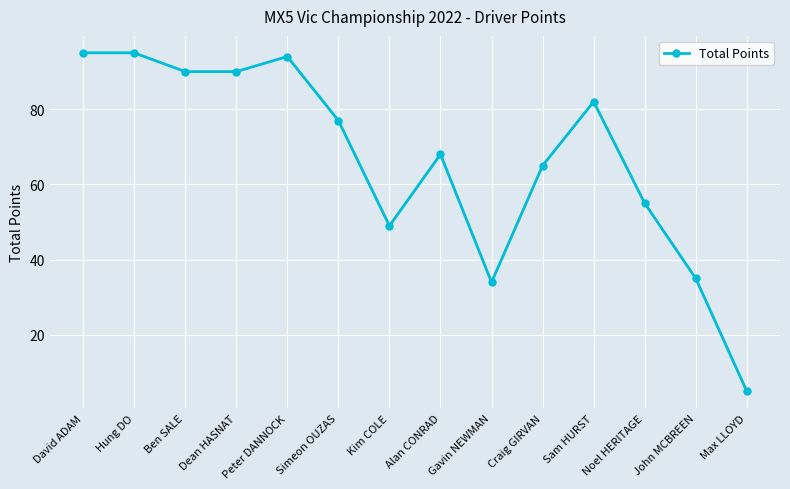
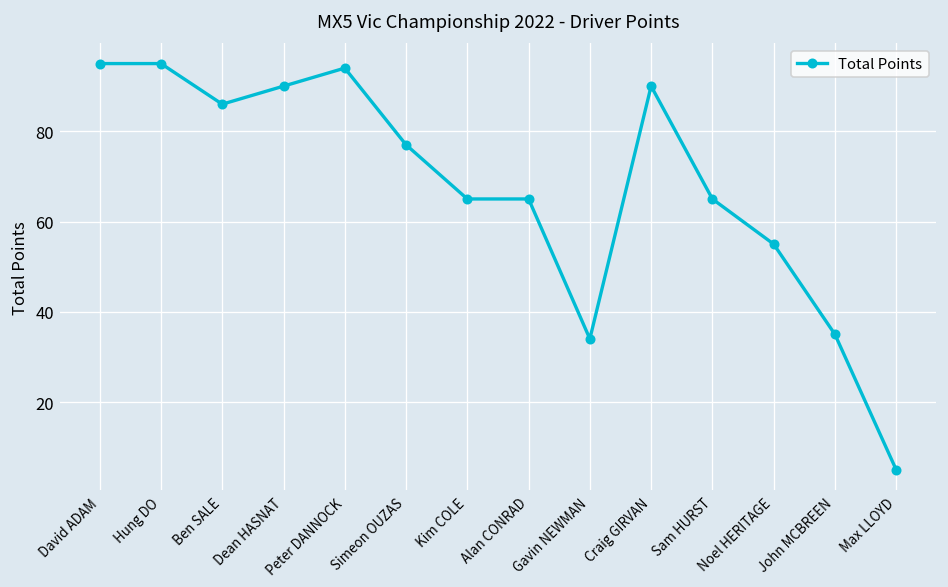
  {
    "David ADAM": 95,
    "Hung DO": 95,
-   "Ben SALE": 90,
+   "Ben SALE": 86,
    "Dean HASNAT": 90,
    "Peter DANNOCK": 94,
    "Simeon OUZAS": 77,
-   "Kim COLE": 49,
-   "Alan CONRAD": 68,
+   "Kim COLE": 65,
+   "Alan CONRAD": 65,
    "Gavin NEWMAN": 34,
-   "Craig GIRVAN": 65,
-   "Sam HURST": 82,
+   "Craig GIRVAN": 90,
+   "Sam HURST": 65,
    "Noel HERITAGE": 55,
    "John MCBREEN": 35,
    "Max LLOYD": 5
  }
